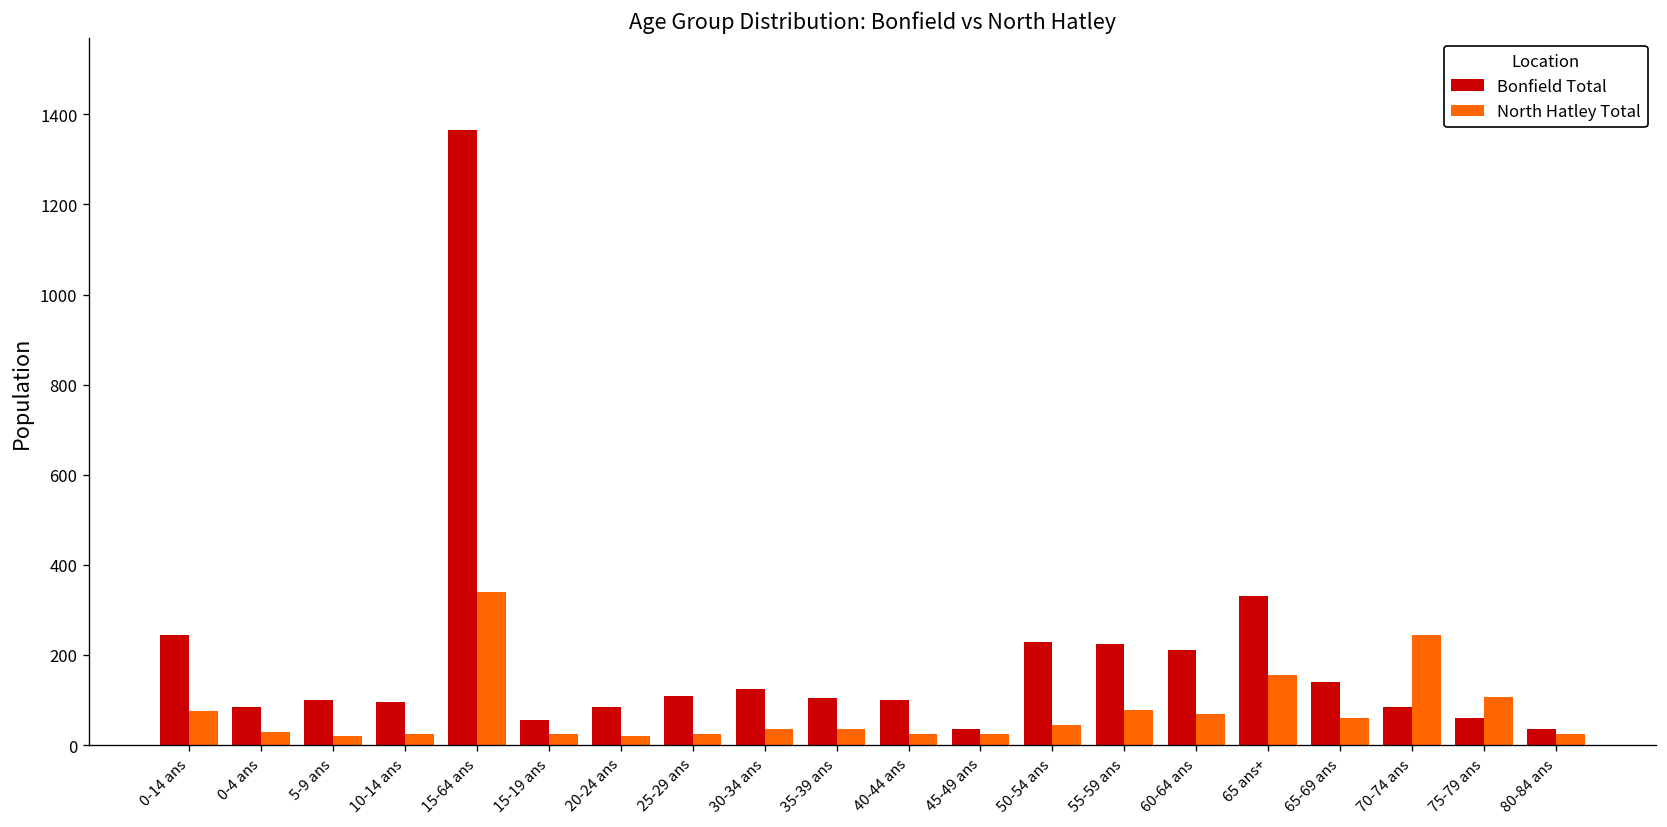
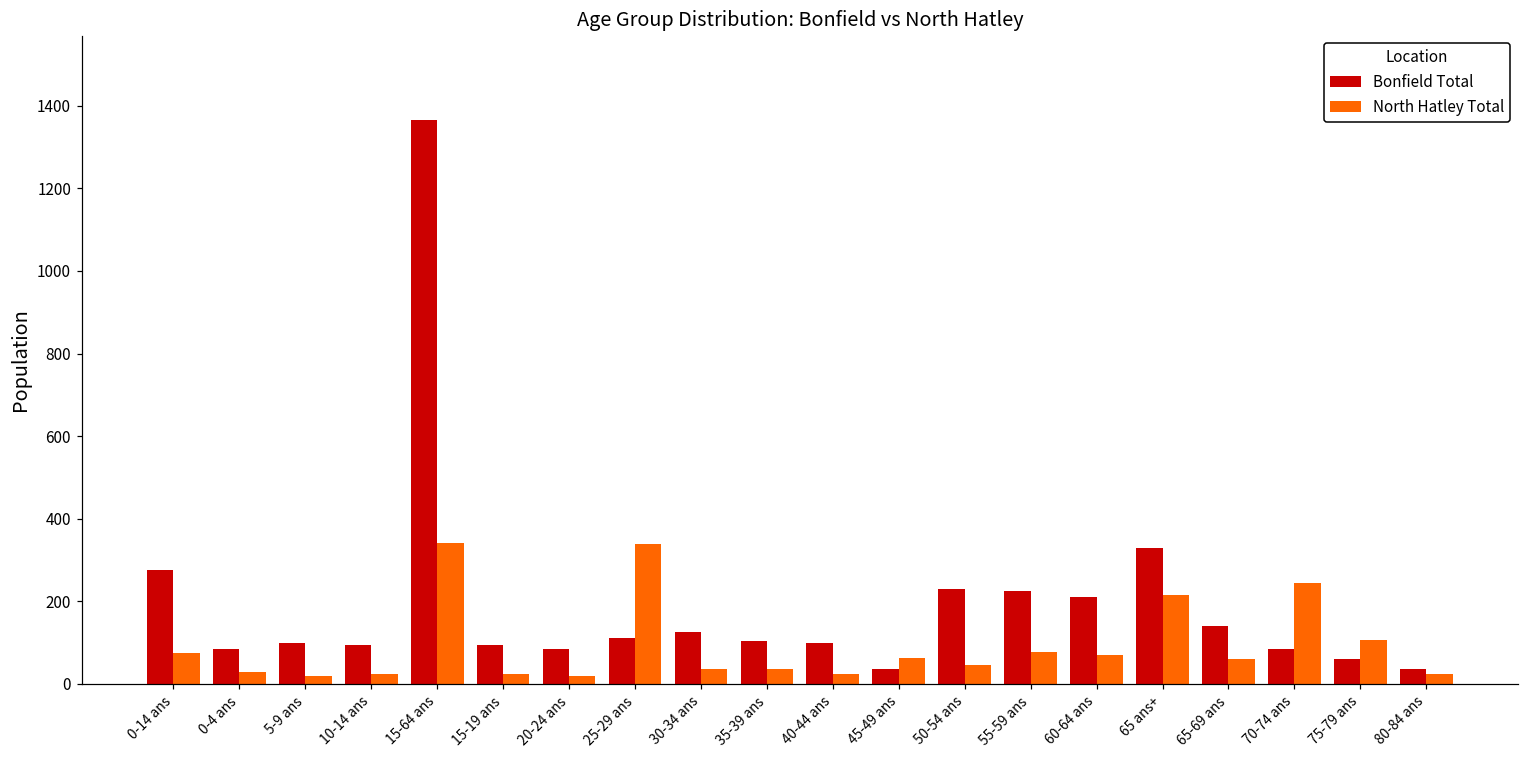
  {
    "Bonfield Total": {
-     "0-14 ans": 250,
+     "0-14 ans": 280,
      "0-4 ans": 90,
      "5-9 ans": 100,
      "10-14 ans": 100,
      "15-64 ans": 1370,
-     "15-19 ans": 60,
+     "15-19 ans": 100,
      "20-24 ans": 90,
      "25-29 ans": 110,
      "30-34 ans": 130,
      "35-39 ans": 110,
      "40-44 ans": 100,
      "45-49 ans": 40,
      "50-54 ans": 230,
      "55-59 ans": 230,
      "60-64 ans": 210,
      "65 ans+": 330,
      "65-69 ans": 140,
      "70-74 ans": 90,
      "75-79 ans": 60,
      "80-84 ans": 40
    },
    "North Hatley Total": {
      "0-14 ans": 80,
      "0-4 ans": 30,
      "5-9 ans": 20,
      "10-14 ans": 30,
      "15-64 ans": 340,
      "15-19 ans": 30,
      "20-24 ans": 20,
-     "25-29 ans": 30,
+     "25-29 ans": 340,
      "30-34 ans": 40,
      "35-39 ans": 40,
      "40-44 ans": 30,
-     "45-49 ans": 30,
+     "45-49 ans": 60,
      "50-54 ans": 50,
      "55-59 ans": 80,
      "60-64 ans": 70,
-     "65 ans+": 160,
+     "65 ans+": 220,
      "65-69 ans": 60,
      "70-74 ans": 250,
      "75-79 ans": 110,
      "80-84 ans": 30
    }
  }
